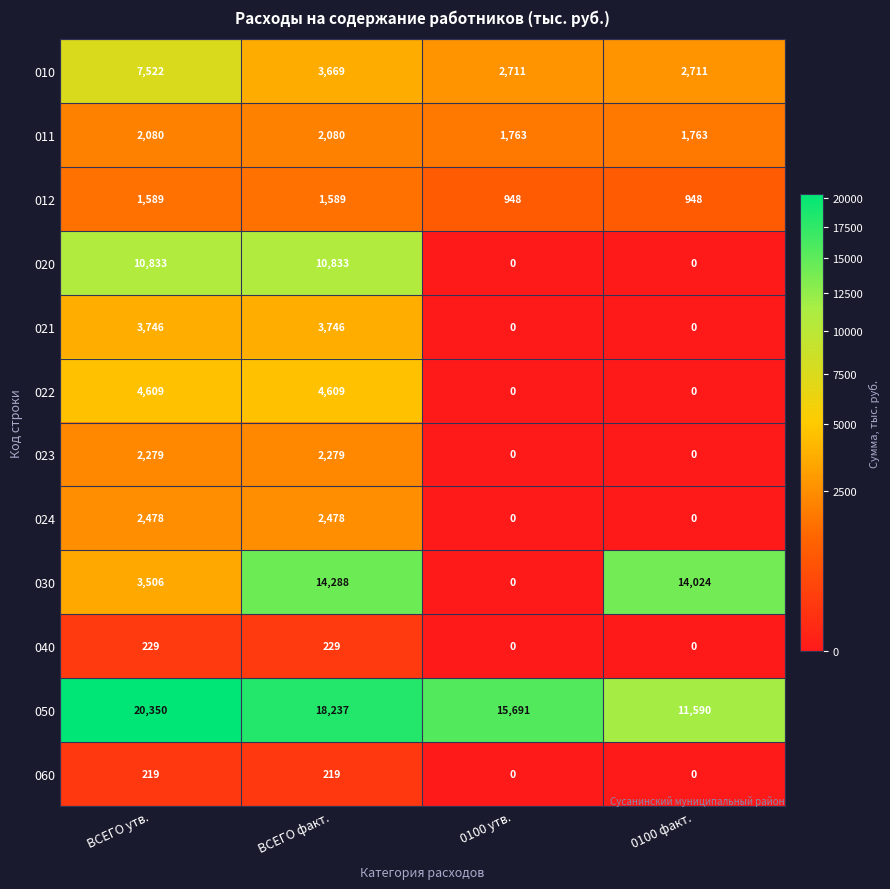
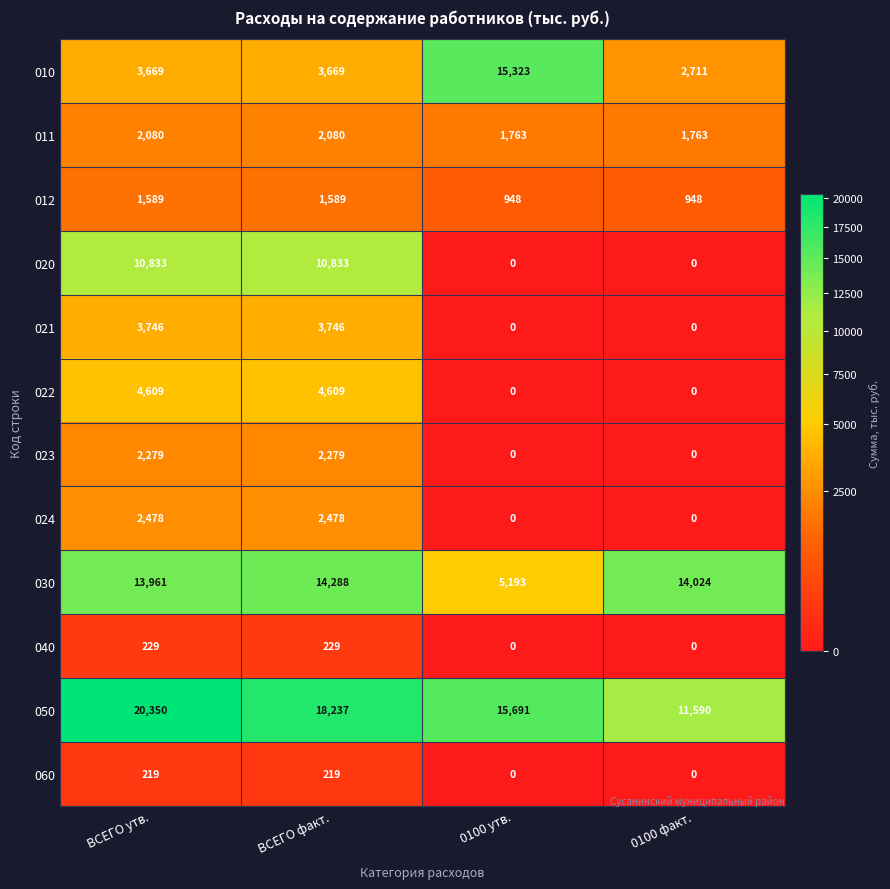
  {
    "010": {
-     "ВСЕГО утв.": "7,522",
+     "ВСЕГО утв.": "3,669",
      "ВСЕГО факт.": "3,669",
-     "0100 утв.": "2,711",
+     "0100 утв.": "15,323",
      "0100 факт.": "2,711"
    },
    "011": {
      "ВСЕГО утв.": "2,080",
      "ВСЕГО факт.": "2,080",
      "0100 утв.": "1,763",
      "0100 факт.": "1,763"
    },
    "012": {
      "ВСЕГО утв.": "1,589",
      "ВСЕГО факт.": "1,589",
      "0100 утв.": "948",
      "0100 факт.": "948"
    },
    "020": {
      "ВСЕГО утв.": "10,833",
      "ВСЕГО факт.": "10,833",
      "0100 утв.": "0",
      "0100 факт.": "0"
    },
    "021": {
      "ВСЕГО утв.": "3,746",
      "ВСЕГО факт.": "3,746",
      "0100 утв.": "0",
      "0100 факт.": "0"
    },
    "022": {
      "ВСЕГО утв.": "4,609",
      "ВСЕГО факт.": "4,609",
      "0100 утв.": "0",
      "0100 факт.": "0"
    },
    "023": {
      "ВСЕГО утв.": "2,279",
      "ВСЕГО факт.": "2,279",
      "0100 утв.": "0",
      "0100 факт.": "0"
    },
    "024": {
      "ВСЕГО утв.": "2,478",
      "ВСЕГО факт.": "2,478",
      "0100 утв.": "0",
      "0100 факт.": "0"
    },
    "030": {
-     "ВСЕГО утв.": "3,506",
+     "ВСЕГО утв.": "13,961",
      "ВСЕГО факт.": "14,288",
-     "0100 утв.": "0",
+     "0100 утв.": "5,193",
      "0100 факт.": "14,024"
    },
    "040": {
      "ВСЕГО утв.": "229",
      "ВСЕГО факт.": "229",
      "0100 утв.": "0",
      "0100 факт.": "0"
    },
    "050": {
      "ВСЕГО утв.": "20,350",
      "ВСЕГО факт.": "18,237",
      "0100 утв.": "15,691",
      "0100 факт.": "11,590"
    },
    "060": {
      "ВСЕГО утв.": "219",
      "ВСЕГО факт.": "219",
      "0100 утв.": "0"
    }
  }
